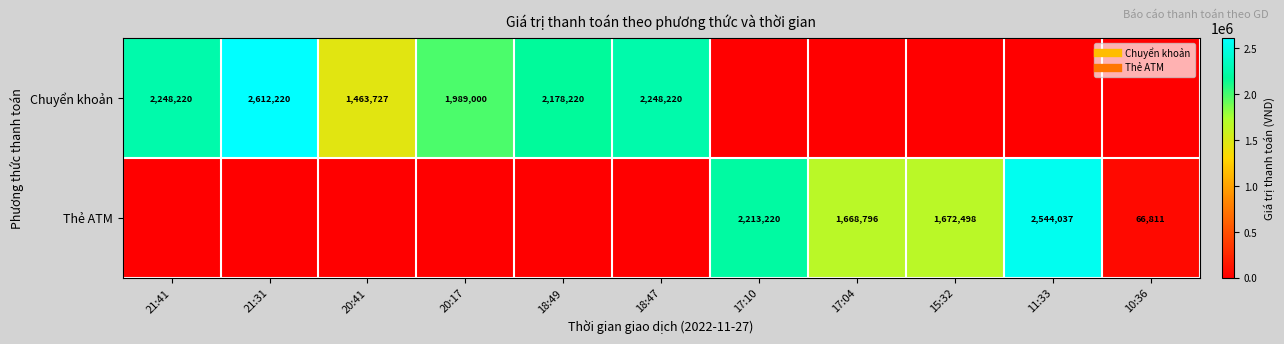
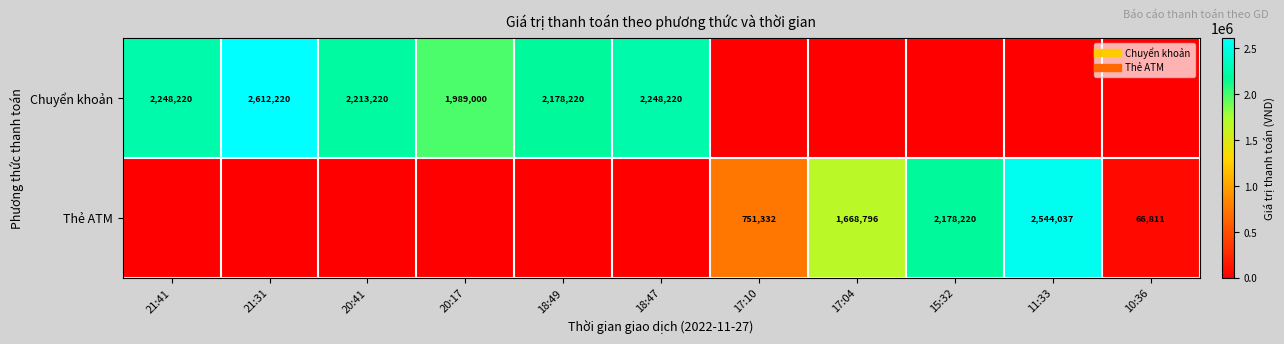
  {
    "Chuyển khoản": {
      "21:41": "2,248,220",
      "21:31": "2,612,220",
-     "20:41": "1,463,727",
+     "20:41": "2,213,220",
      "20:17": "1,989,000",
      "18:49": "2,178,220",
      "18:47": "2,248,220"
    },
    "Thẻ ATM": {
-     "17:10": "2,213,220",
+     "17:10": "751,332",
      "17:04": "1,668,796",
-     "15:32": "1,672,498",
+     "15:32": "2,178,220",
      "11:33": "2,544,037",
      "10:36": "66,811"
    }
  }
